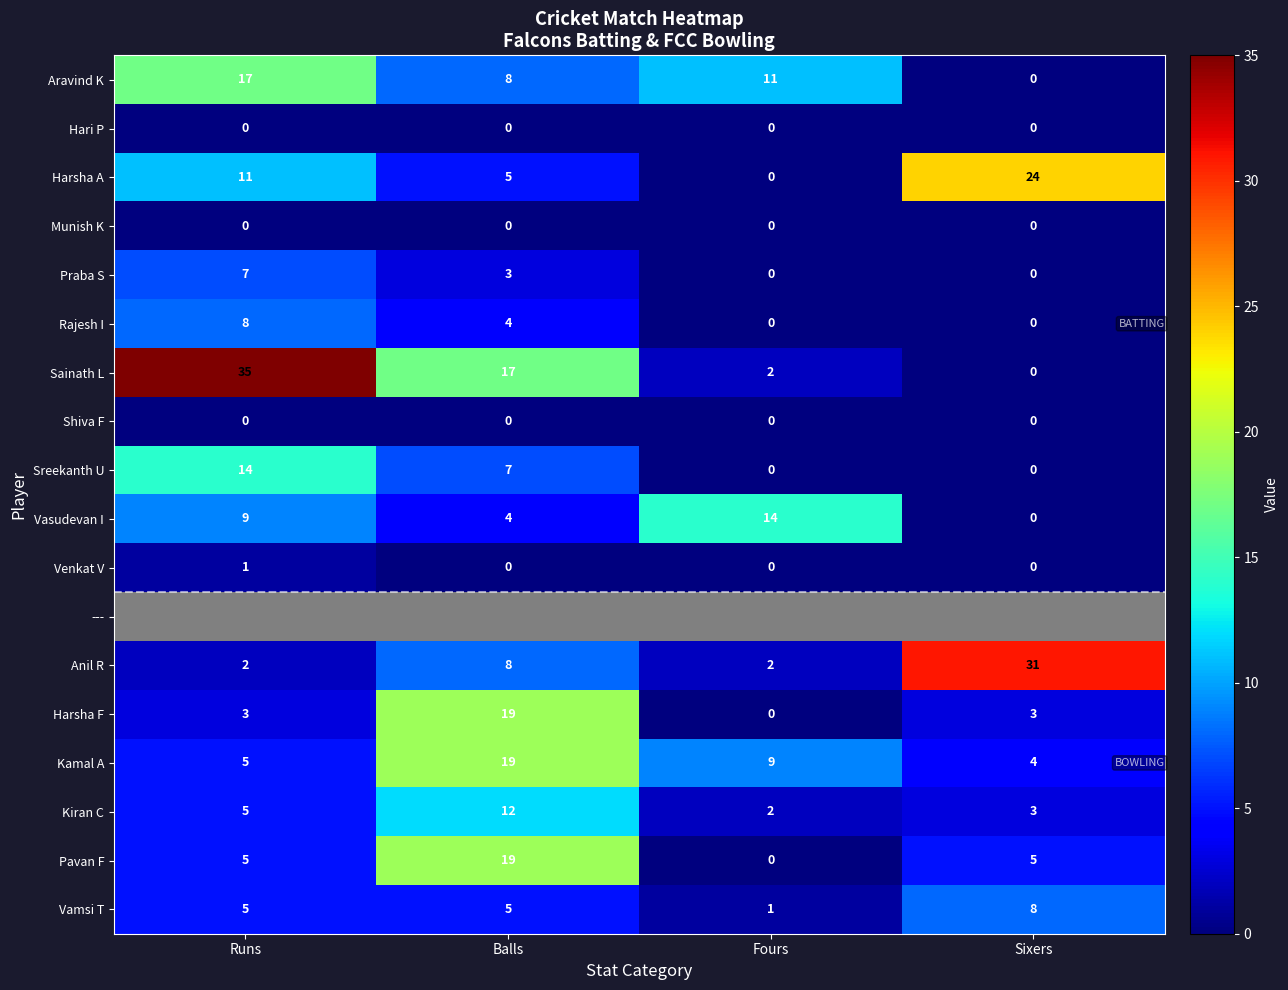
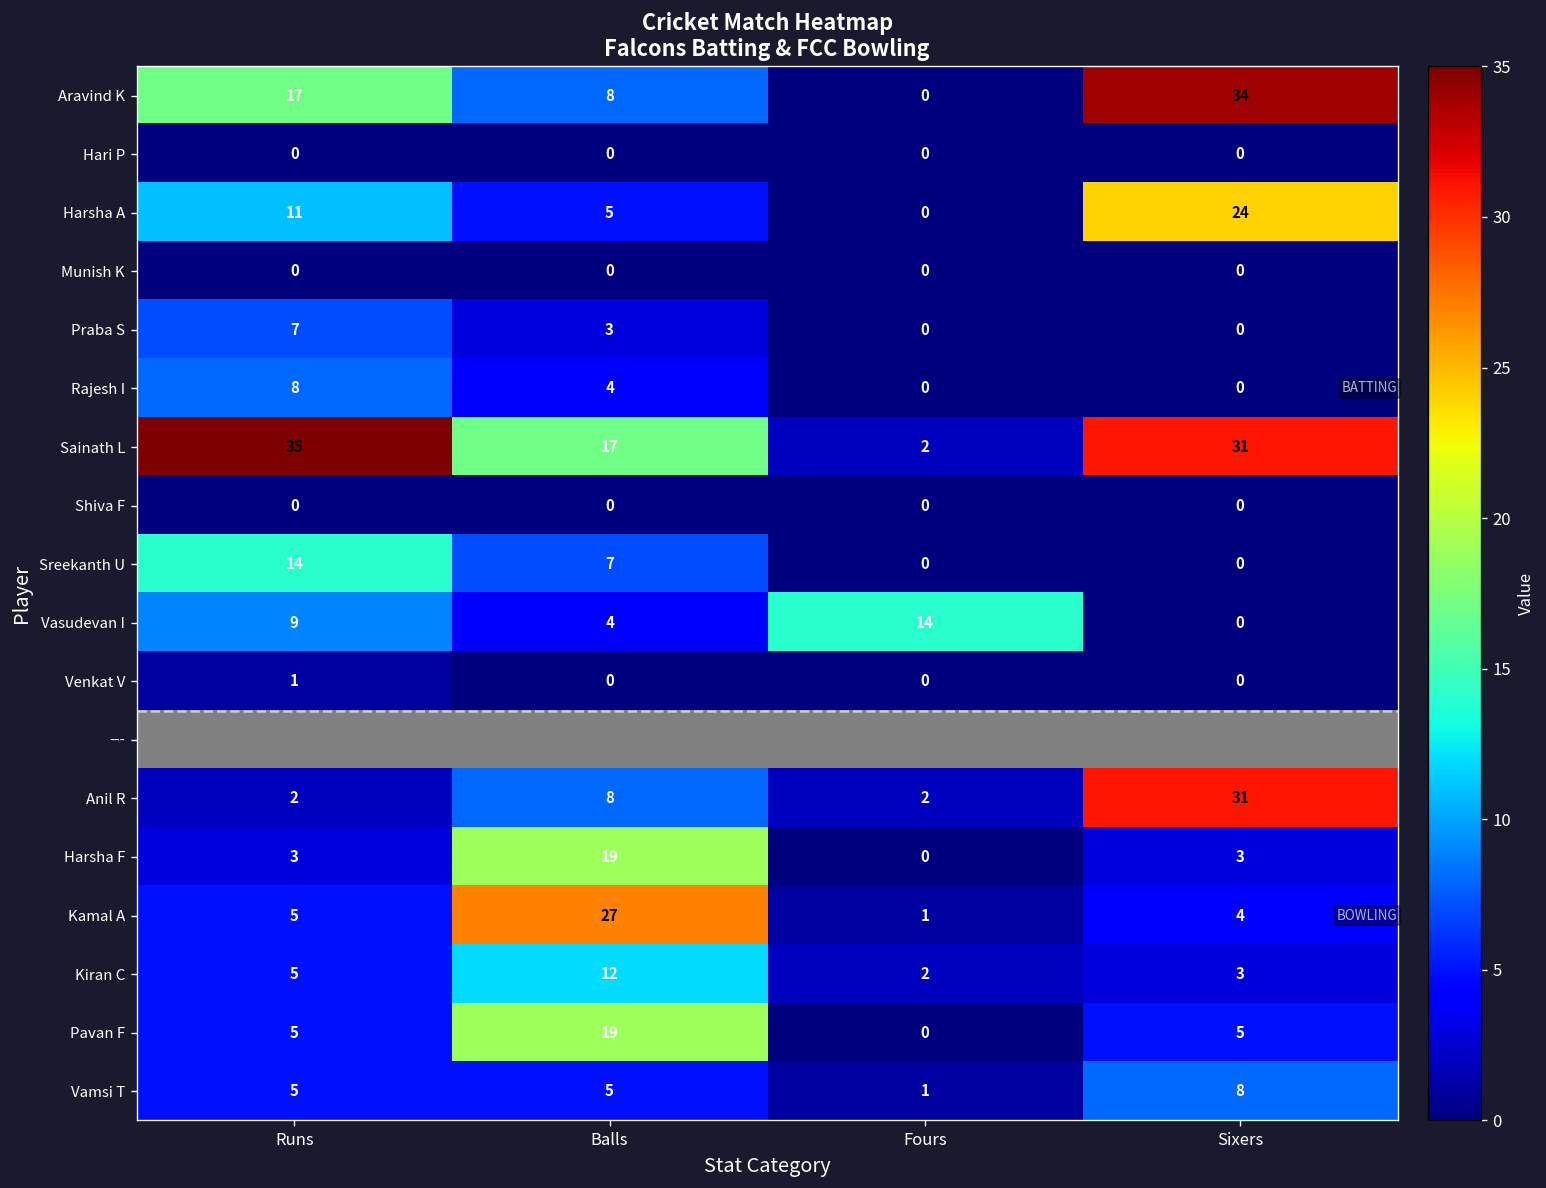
  {
    "Aravind K": {
      "Runs": 17,
      "Balls": 8,
-     "Fours": 11,
-     "Sixers": 0
+     "Fours": 0,
+     "Sixers": 34
    },
    "Hari P": {
      "Runs": 0,
      "Balls": 0,
      "Fours": 0,
      "Sixers": 0
    },
    "Harsha A": {
      "Runs": 11,
      "Balls": 5,
      "Fours": 0,
      "Sixers": 24
    },
    "Munish K": {
      "Runs": 0,
      "Balls": 0,
      "Fours": 0,
      "Sixers": 0
    },
    "Praba S": {
      "Runs": 7,
      "Balls": 3,
      "Fours": 0,
      "Sixers": 0
    },
    "Rajesh I": {
      "Runs": 8,
      "Balls": 4,
      "Fours": 0,
      "Sixers": 0
    },
    "Sainath L": {
      "Runs": 35,
      "Balls": 17,
      "Fours": 2,
-     "Sixers": 0
+     "Sixers": 31
    },
    "Shiva F": {
      "Runs": 0,
      "Balls": 0,
      "Fours": 0,
      "Sixers": 0
    },
    "Sreekanth U": {
      "Runs": 14,
      "Balls": 7,
      "Fours": 0,
      "Sixers": 0
    },
    "Vasudevan I": {
      "Runs": 9,
      "Balls": 4,
      "Fours": 14,
      "Sixers": 0
    },
    "Venkat V": {
      "Runs": 1,
      "Balls": 0,
      "Fours": 0,
      "Sixers": 0
    },
    "Anil R": {
      "Runs": 2,
      "Balls": 8,
      "Fours": 2,
      "Sixers": 31
    },
    "Harsha F": {
      "Runs": 3,
      "Balls": 19,
      "Fours": 0,
      "Sixers": 3
    },
    "Kamal A": {
      "Runs": 5,
-     "Balls": 19,
-     "Fours": 9,
+     "Balls": 27,
+     "Fours": 1,
      "Sixers": 4
    },
    "Kiran C": {
      "Runs": 5,
      "Balls": 12,
      "Fours": 2,
      "Sixers": 3
    },
    "Pavan F": {
      "Runs": 5,
      "Balls": 19,
      "Fours": 0,
      "Sixers": 5
    },
    "Vamsi T": {
      "Runs": 5,
      "Balls": 5,
      "Fours": 1,
      "Sixers": 8
    }
  }
